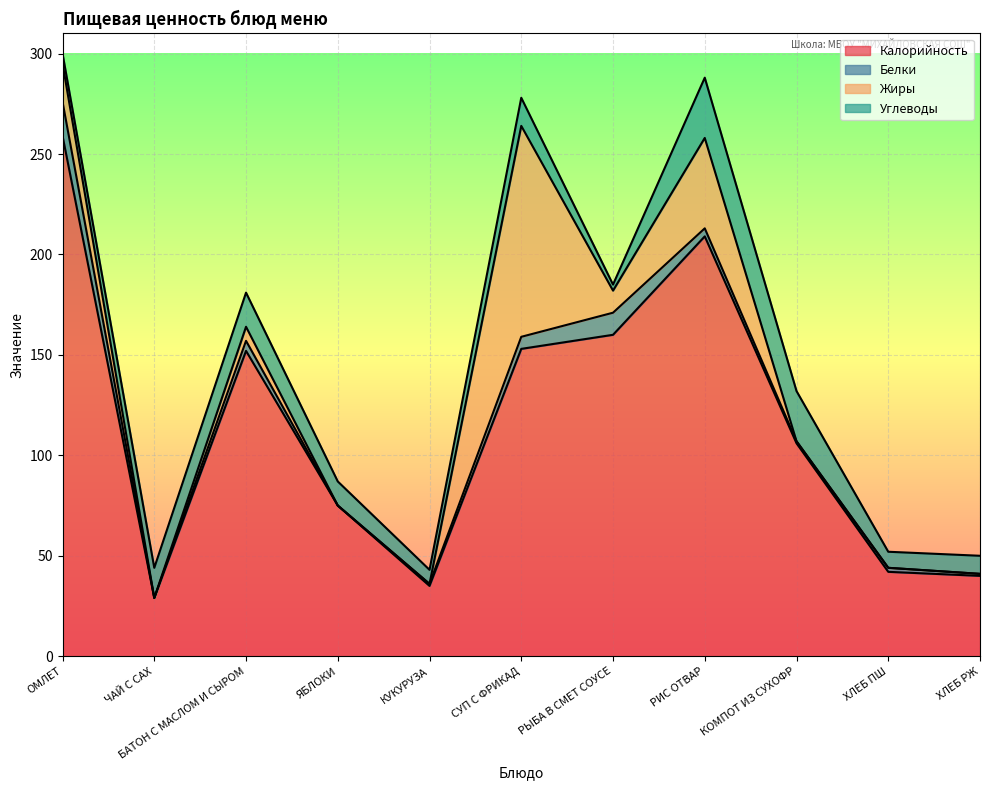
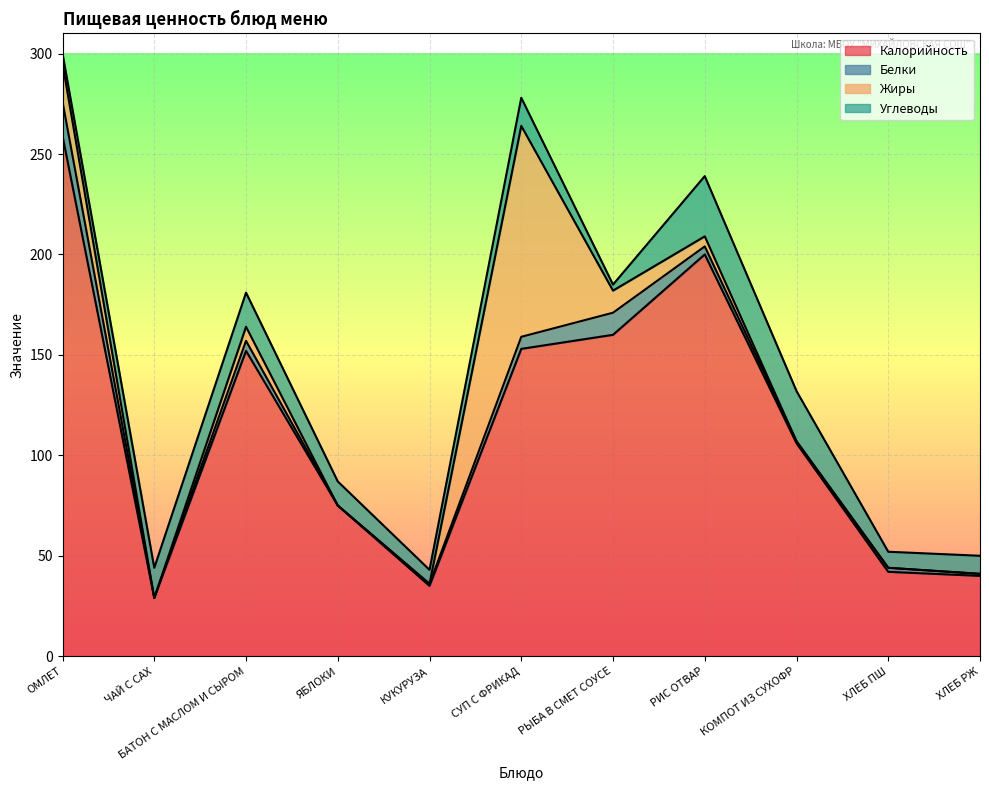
  {
    "Калорийность": {
      "ОМЛЕТ": 259,
      "БАТОН С МАСЛОМ И СЫРОМ": 152,
      "СУП С ФРИКАД": 153,
      "РЫБА В СМЕТ СОУСЕ": 160,
-     "РИС ОТВАР": 209,
+     "РИС ОТВАР": 200,
      "ХЛЕБ ПШ": 42
    },
    "Жиры": {
      "ОМЛЕТ": 19,
      "БАТОН С МАСЛОМ И СЫРОМ": 7,
      "СУП С ФРИКАД": 105,
      "РЫБА В СМЕТ СОУСЕ": 11,
-     "РИС ОТВАР": 45
+     "РИС ОТВАР": 5
    }
  }
